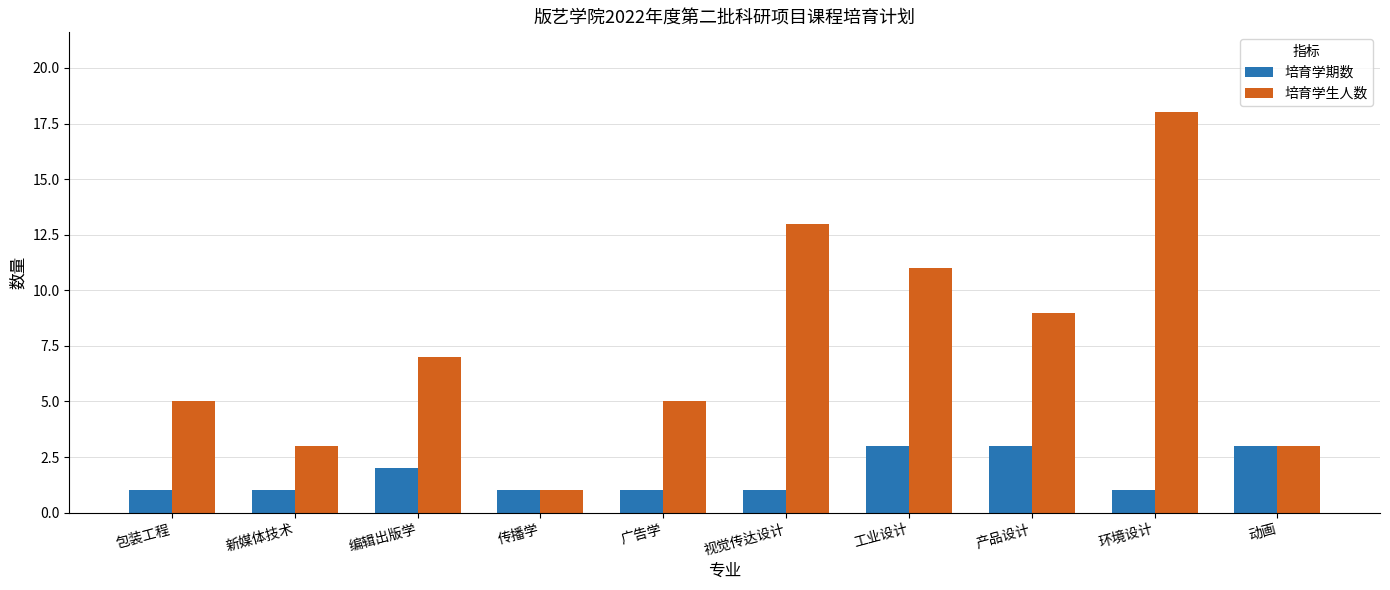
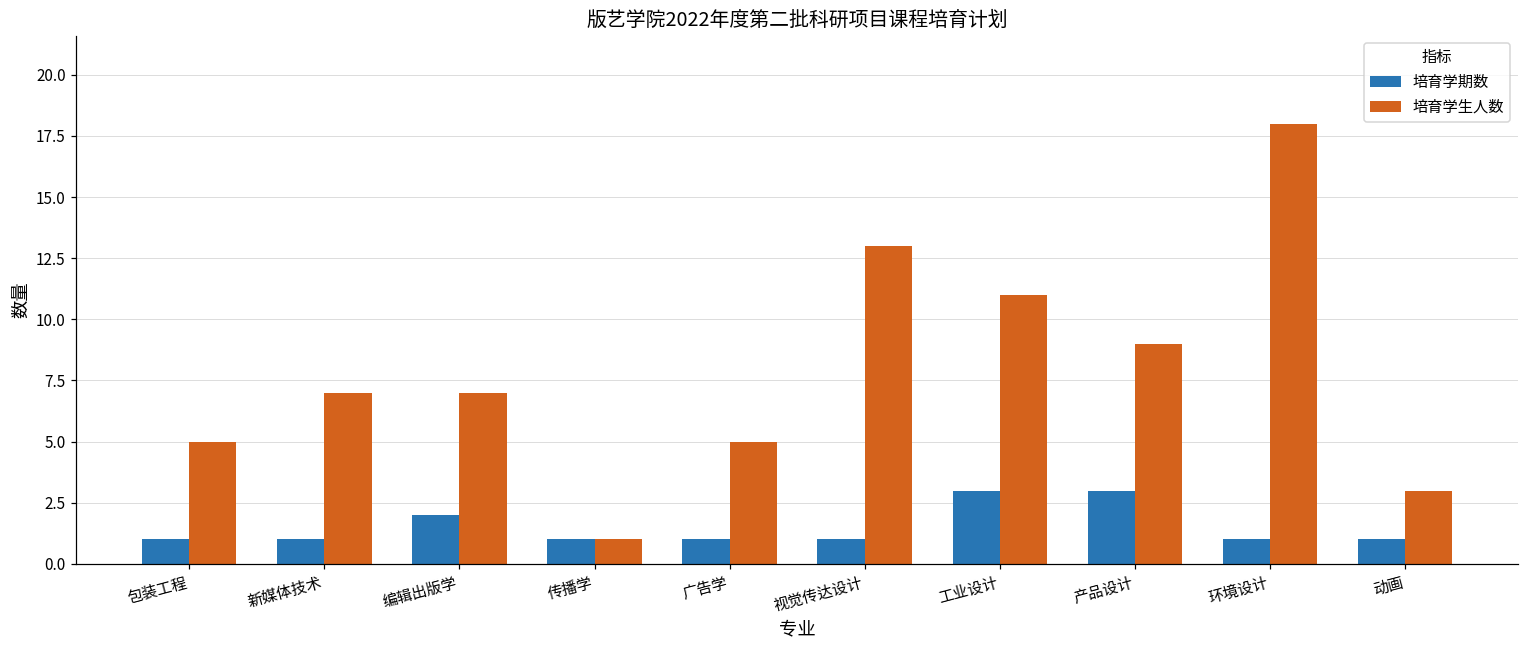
  {
    "培育学期数": {
      "包装工程": 1,
      "新媒体技术": 1,
      "编辑出版学": 2,
      "传播学": 1,
      "广告学": 1,
      "视觉传达设计": 1,
      "工业设计": 3,
      "产品设计": 3,
      "环境设计": 1,
-     "动画": 3
+     "动画": 1
    },
    "培育学生人数": {
      "包装工程": 5,
-     "新媒体技术": 3,
+     "新媒体技术": 7,
      "编辑出版学": 7,
      "传播学": 1,
      "广告学": 5,
      "视觉传达设计": 13,
      "工业设计": 11,
      "产品设计": 9,
      "环境设计": 18,
      "动画": 3
    }
  }
